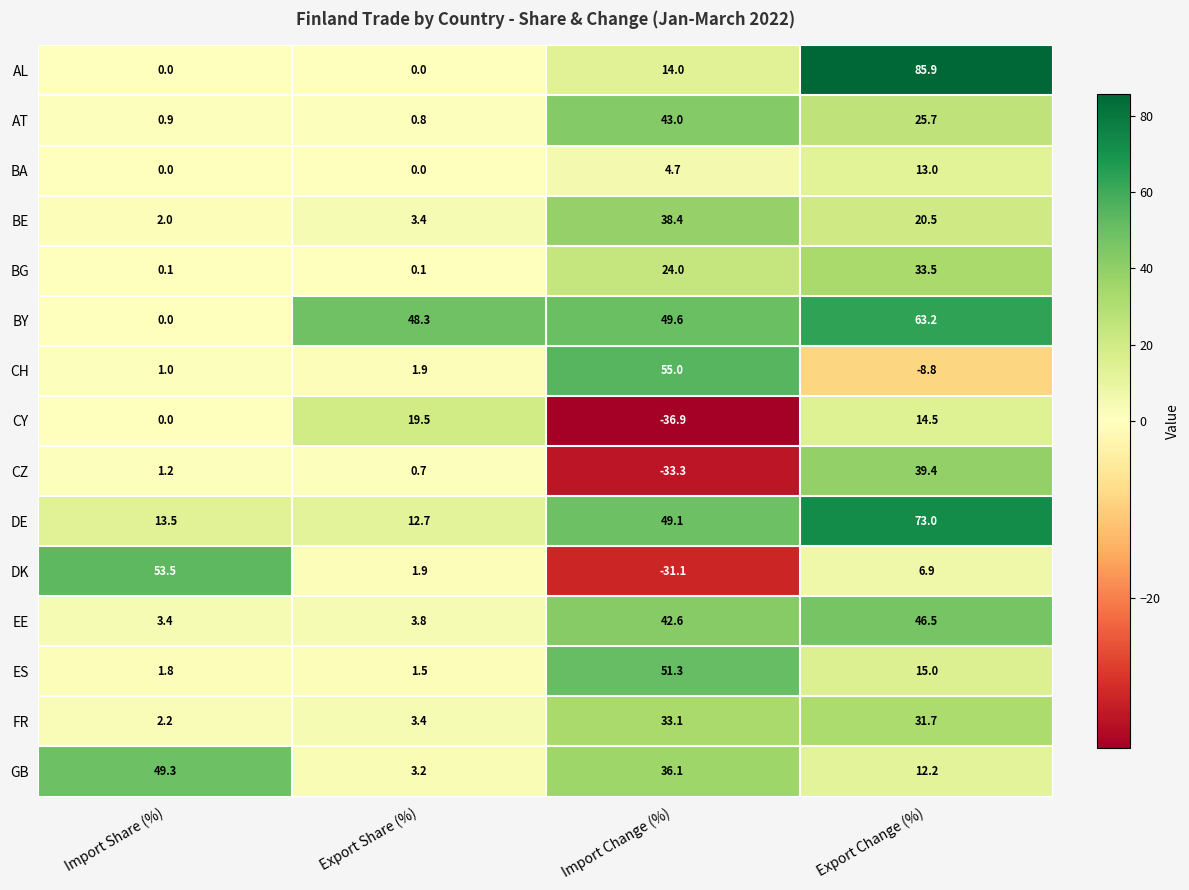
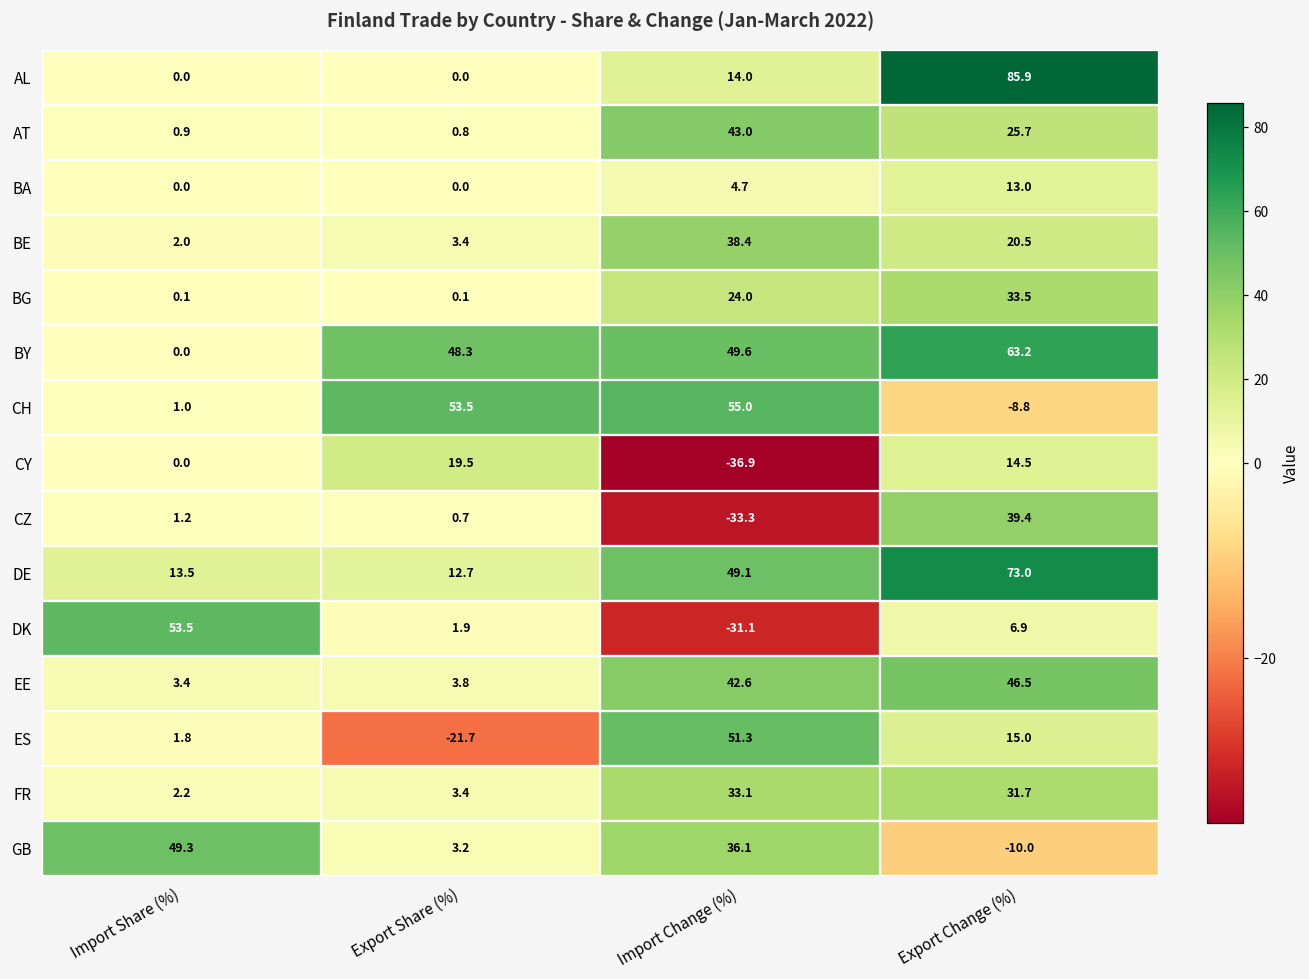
  {
    "AL": {
      "Import Share (%)": 0.0,
      "Export Share (%)": 0.0,
      "Import Change (%)": 14.0,
      "Export Change (%)": 85.9
    },
    "AT": {
      "Import Share (%)": 0.9,
      "Export Share (%)": 0.8,
      "Import Change (%)": 43.0,
      "Export Change (%)": 25.7
    },
    "BA": {
      "Import Share (%)": 0.0,
      "Export Share (%)": 0.0,
      "Import Change (%)": 4.7,
      "Export Change (%)": 13.0
    },
    "BE": {
      "Import Share (%)": 2.0,
      "Export Share (%)": 3.4,
      "Import Change (%)": 38.4,
      "Export Change (%)": 20.5
    },
    "BG": {
      "Import Share (%)": 0.1,
      "Export Share (%)": 0.1,
      "Import Change (%)": 24.0,
      "Export Change (%)": 33.5
    },
    "BY": {
      "Import Share (%)": 0.0,
      "Export Share (%)": 48.3,
      "Import Change (%)": 49.6,
      "Export Change (%)": 63.2
    },
    "CH": {
      "Import Share (%)": 1.0,
-     "Export Share (%)": 1.9,
+     "Export Share (%)": 53.5,
      "Import Change (%)": 55.0,
      "Export Change (%)": -8.8
    },
    "CY": {
      "Import Share (%)": 0.0,
      "Export Share (%)": 19.5,
      "Import Change (%)": -36.9,
      "Export Change (%)": 14.5
    },
    "CZ": {
      "Import Share (%)": 1.2,
      "Export Share (%)": 0.7,
      "Import Change (%)": -33.3,
      "Export Change (%)": 39.4
    },
    "DE": {
      "Import Share (%)": 13.5,
      "Export Share (%)": 12.7,
      "Import Change (%)": 49.1,
      "Export Change (%)": 73.0
    },
    "DK": {
      "Import Share (%)": 53.5,
      "Export Share (%)": 1.9,
      "Import Change (%)": -31.1,
      "Export Change (%)": 6.9
    },
    "EE": {
      "Import Share (%)": 3.4,
      "Export Share (%)": 3.8,
      "Import Change (%)": 42.6,
      "Export Change (%)": 46.5
    },
    "ES": {
      "Import Share (%)": 1.8,
-     "Export Share (%)": 1.5,
+     "Export Share (%)": -21.7,
      "Import Change (%)": 51.3,
      "Export Change (%)": 15.0
    },
    "FR": {
      "Import Share (%)": 2.2,
      "Export Share (%)": 3.4,
      "Import Change (%)": 33.1,
      "Export Change (%)": 31.7
    },
    "GB": {
      "Import Share (%)": 49.3,
      "Export Share (%)": 3.2,
      "Import Change (%)": 36.1,
-     "Export Change (%)": 12.2
+     "Export Change (%)": -10.0
    }
  }
